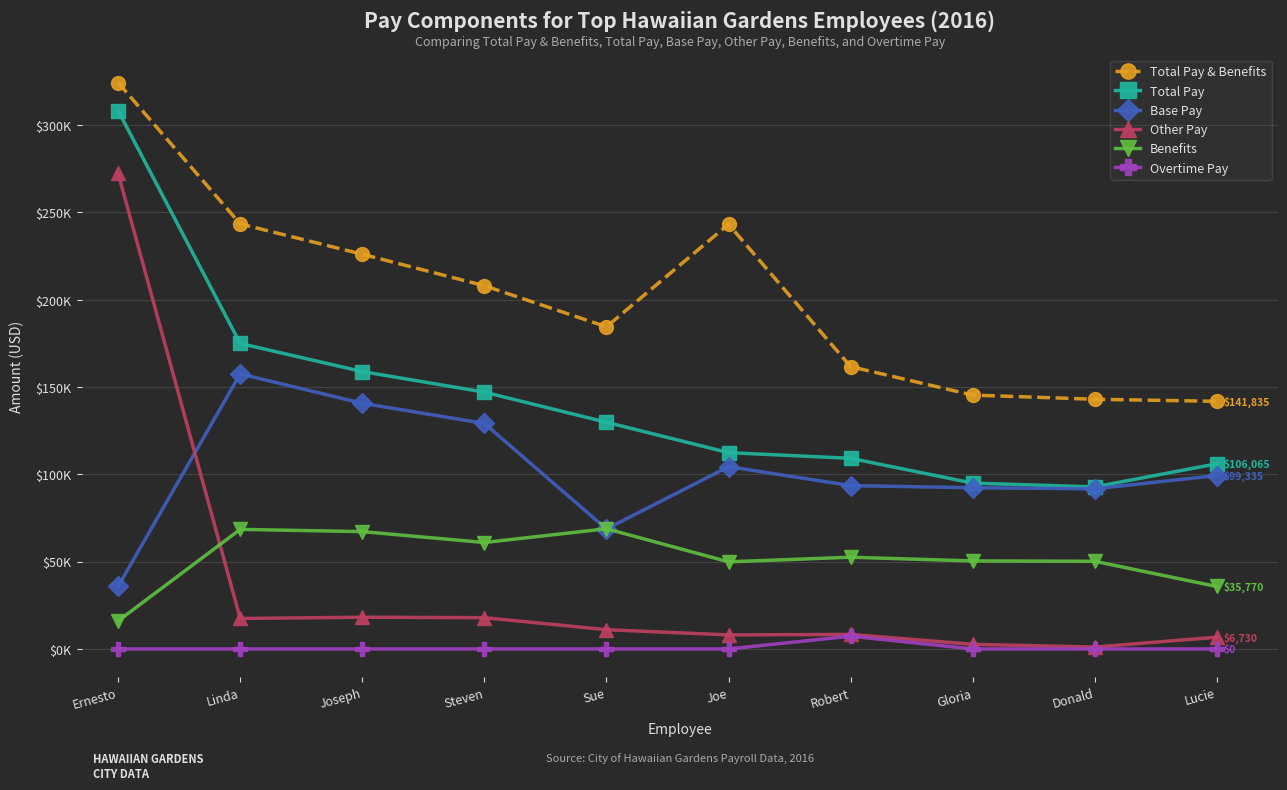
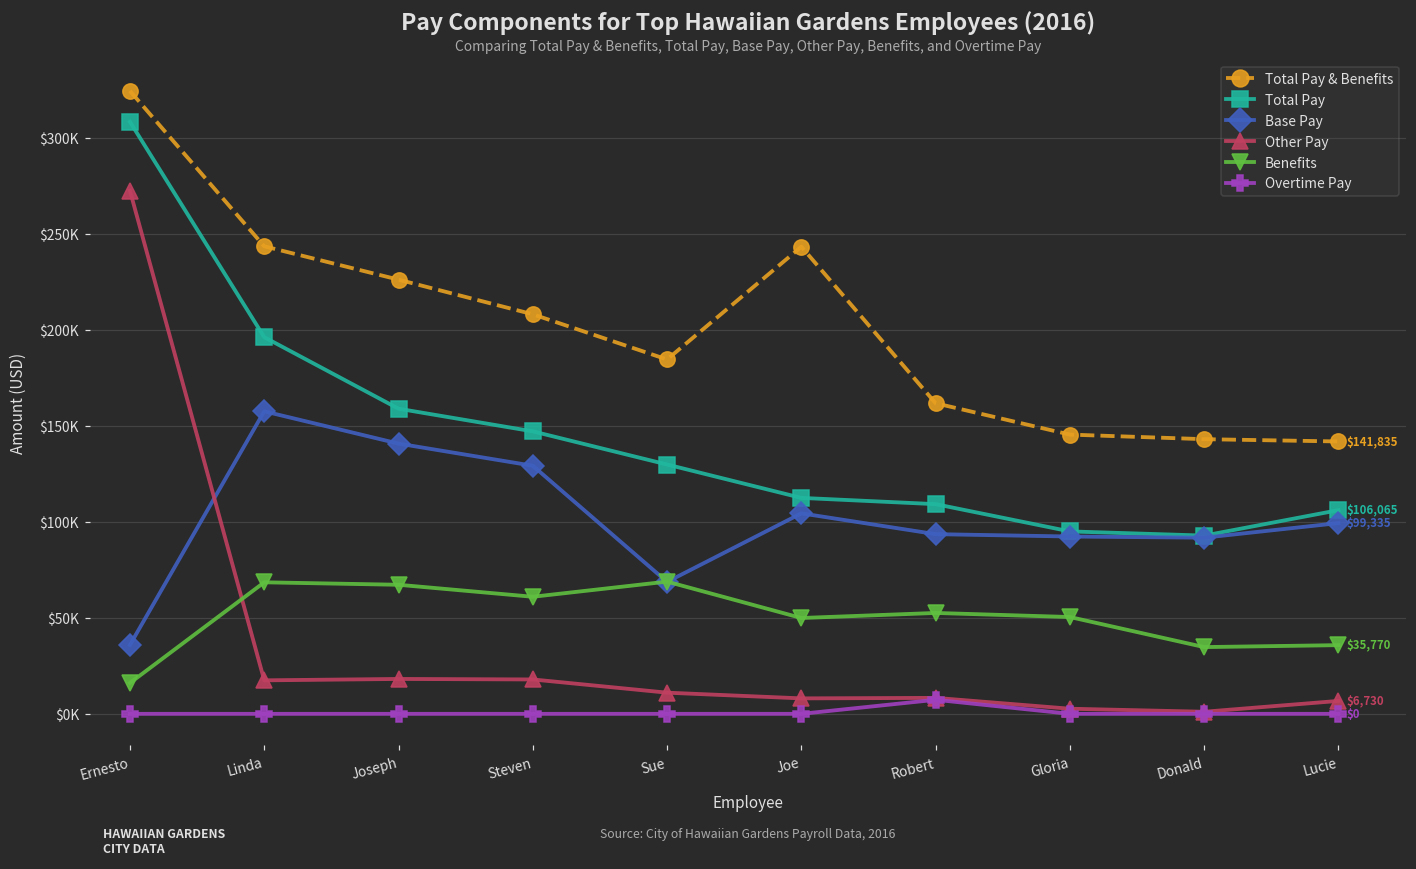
  {
    "Total Pay & Benefits": {
      "Lucie": "$141,835"
    },
    "Total Pay": {
      "Ernesto": "$308000",
-     "Linda": "$175000",
+     "Linda": "$196000",
      "Joseph": "$159000",
      "Steven": "$147000",
      "Sue": "$130000",
      "Joe": "$112000",
      "Robert": "$109000",
      "Gloria": "$95000"
    },
    "Base Pay": {
      "Lucie": "$99,335"
    },
    "Other Pay": {
      "Lucie": "$6,730"
    },
    "Benefits": {
      "Ernesto": "$16000",
      "Linda": "$68000",
      "Joseph": "$67000",
      "Steven": "$61000",
      "Joe": "$50000",
      "Robert": "$53000",
      "Gloria": "$50000",
-     "Donald": "$50000"
+     "Donald": "$35000"
    },
    "Overtime Pay": {
      "Lucie": "$0"
    }
  }
